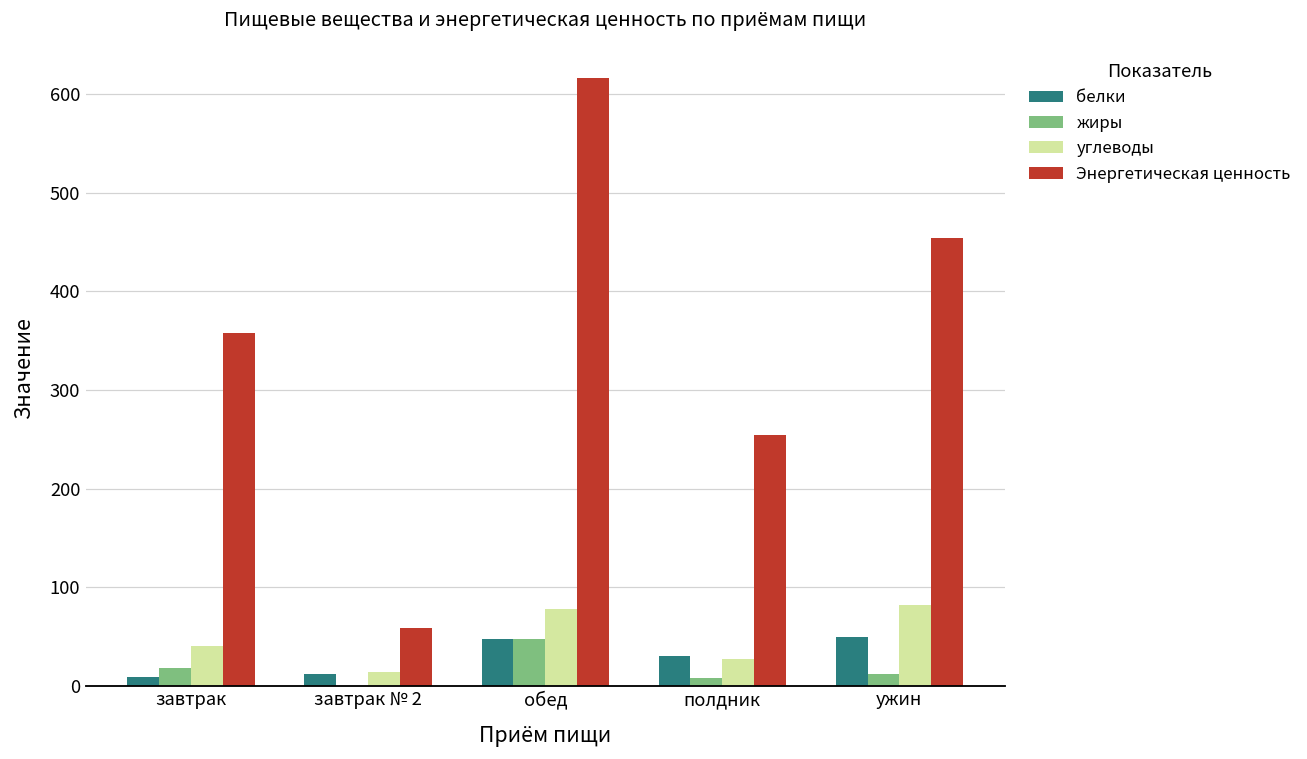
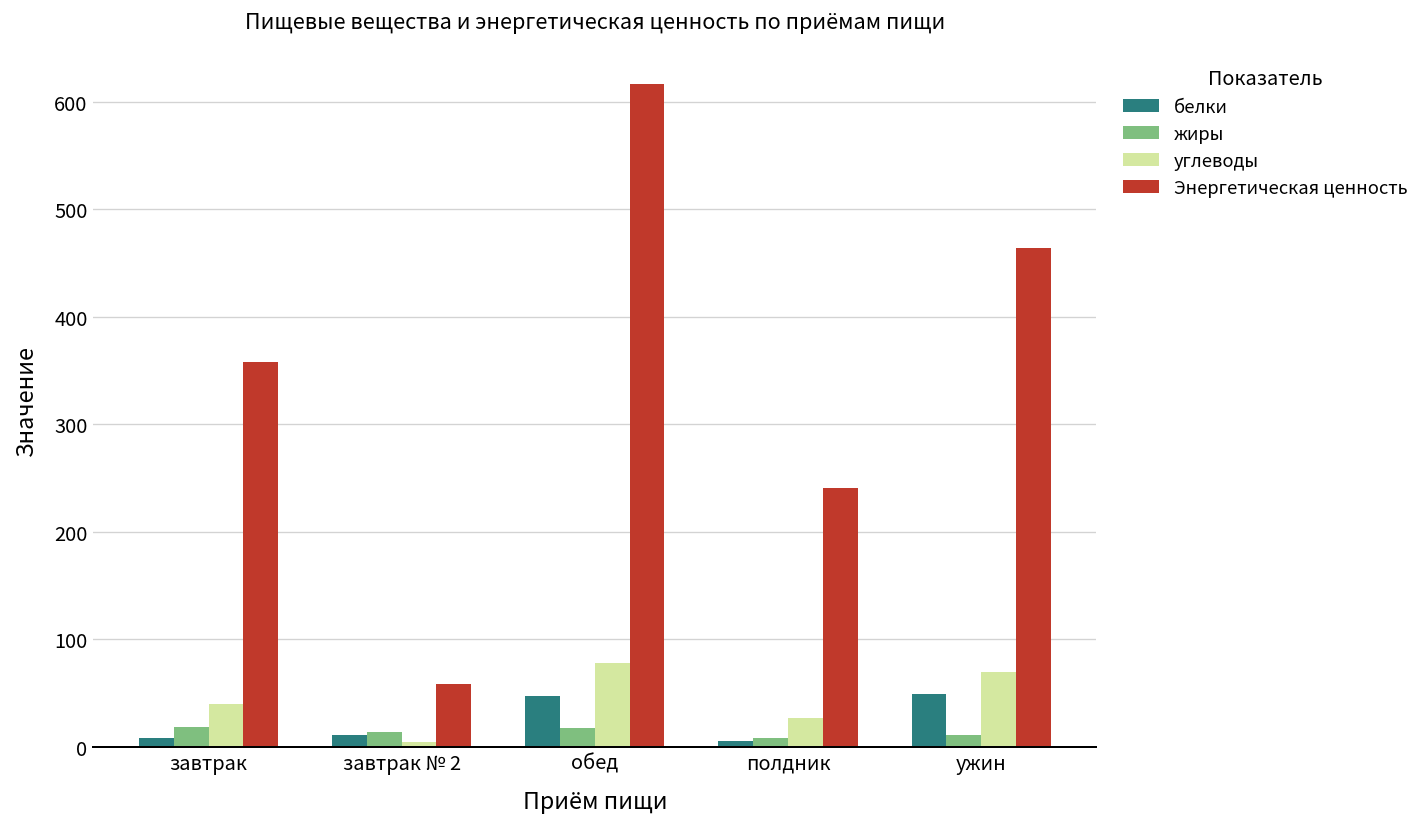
  {
    "белки": {
      "завтрак": 10,
      "завтрак № 2": 10,
      "обед": 50,
-     "полдник": 30,
+     "полдник": 10,
      "ужин": 50
    },
    "жиры": {
      "завтрак": 20,
-     "завтрак № 2": 0,
-     "обед": 50,
+     "завтрак № 2": 10,
+     "обед": 20,
      "полдник": 10,
      "ужин": 10
    },
    "углеводы": {
      "завтрак": 40,
-     "завтрак № 2": 10,
+     "завтрак № 2": 0,
      "обед": 80,
      "полдник": 30,
-     "ужин": 80
+     "ужин": 70
    },
    "Энергетическая ценность": {
      "завтрак": 360,
      "завтрак № 2": 60,
      "обед": 620,
-     "полдник": 250,
-     "ужин": 450
+     "полдник": 240,
+     "ужин": 460
    }
  }
